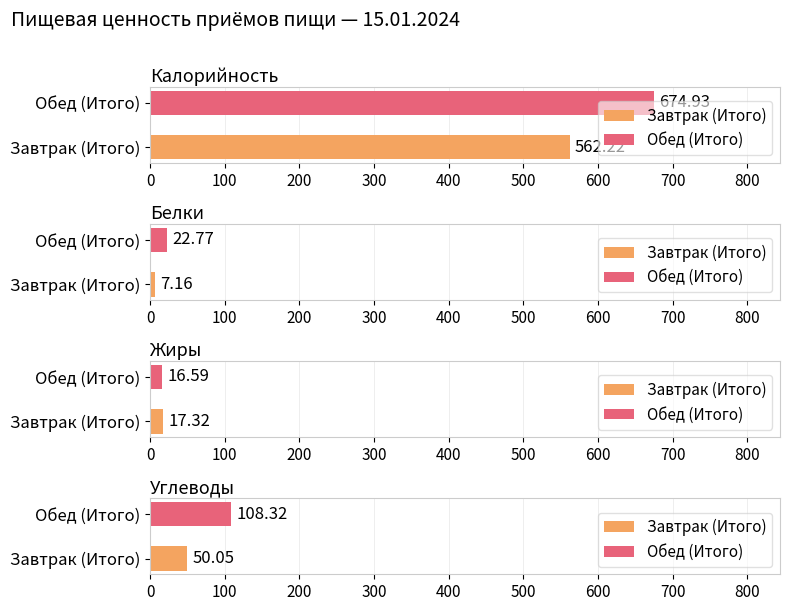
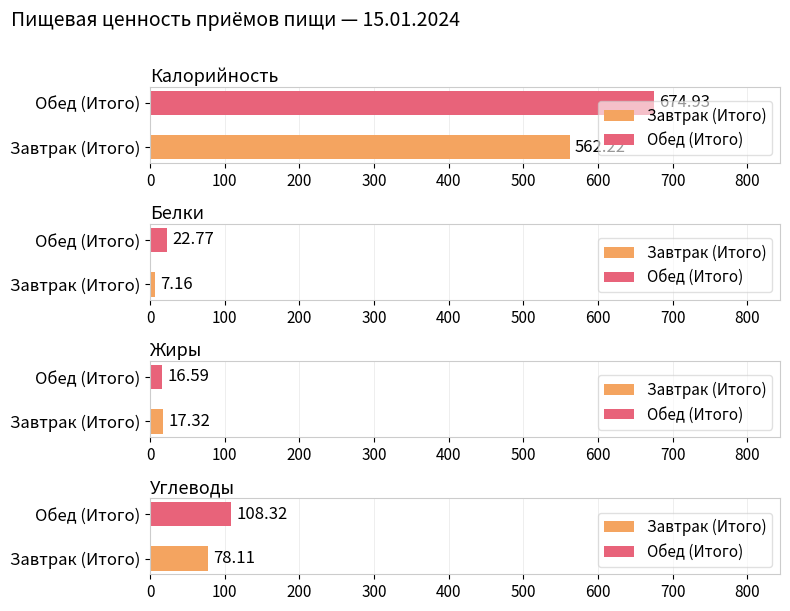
  {
    "Белки": {
      "Обед (Итого)": 22.77,
      "Завтрак (Итого)": 7.16
    },
    "Жиры": {
      "Обед (Итого)": 16.59,
      "Завтрак (Итого)": 17.32
    },
    "Углеводы": {
      "Обед (Итого)": 108.32,
-     "Завтрак (Итого)": 50.05
+     "Завтрак (Итого)": 78.11
    }
  }
